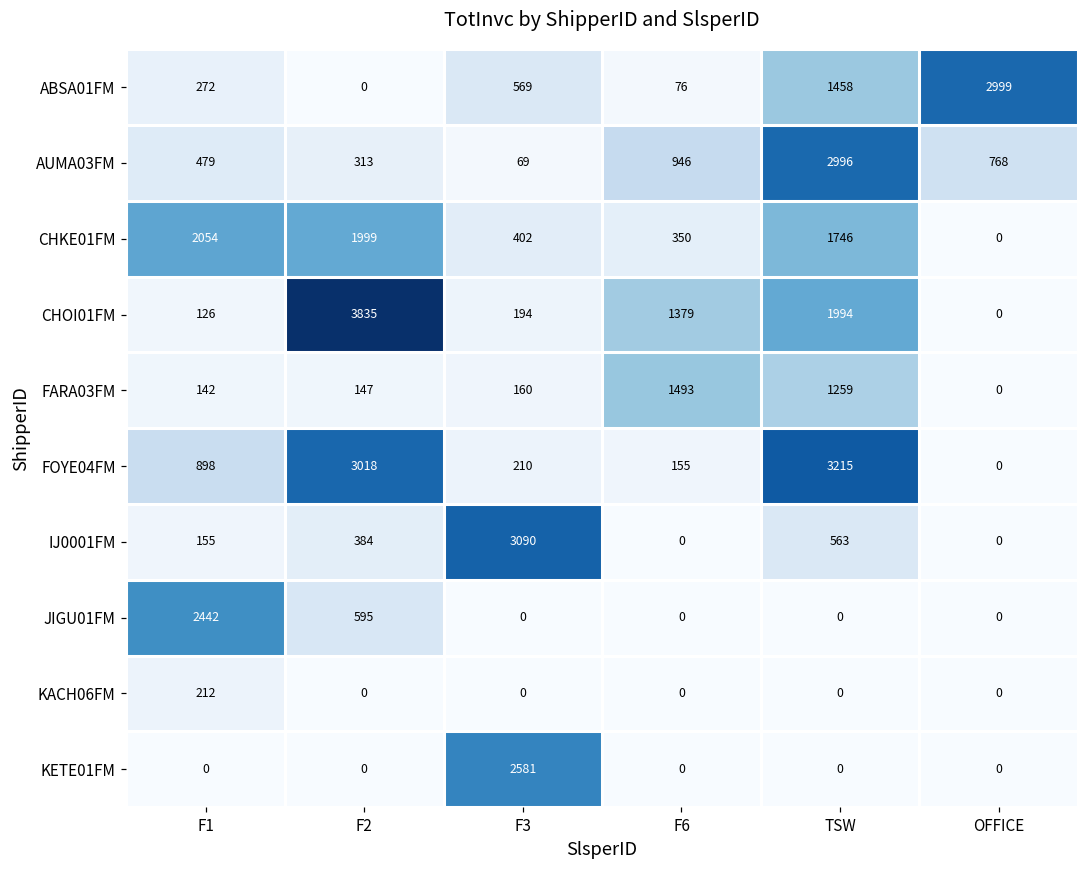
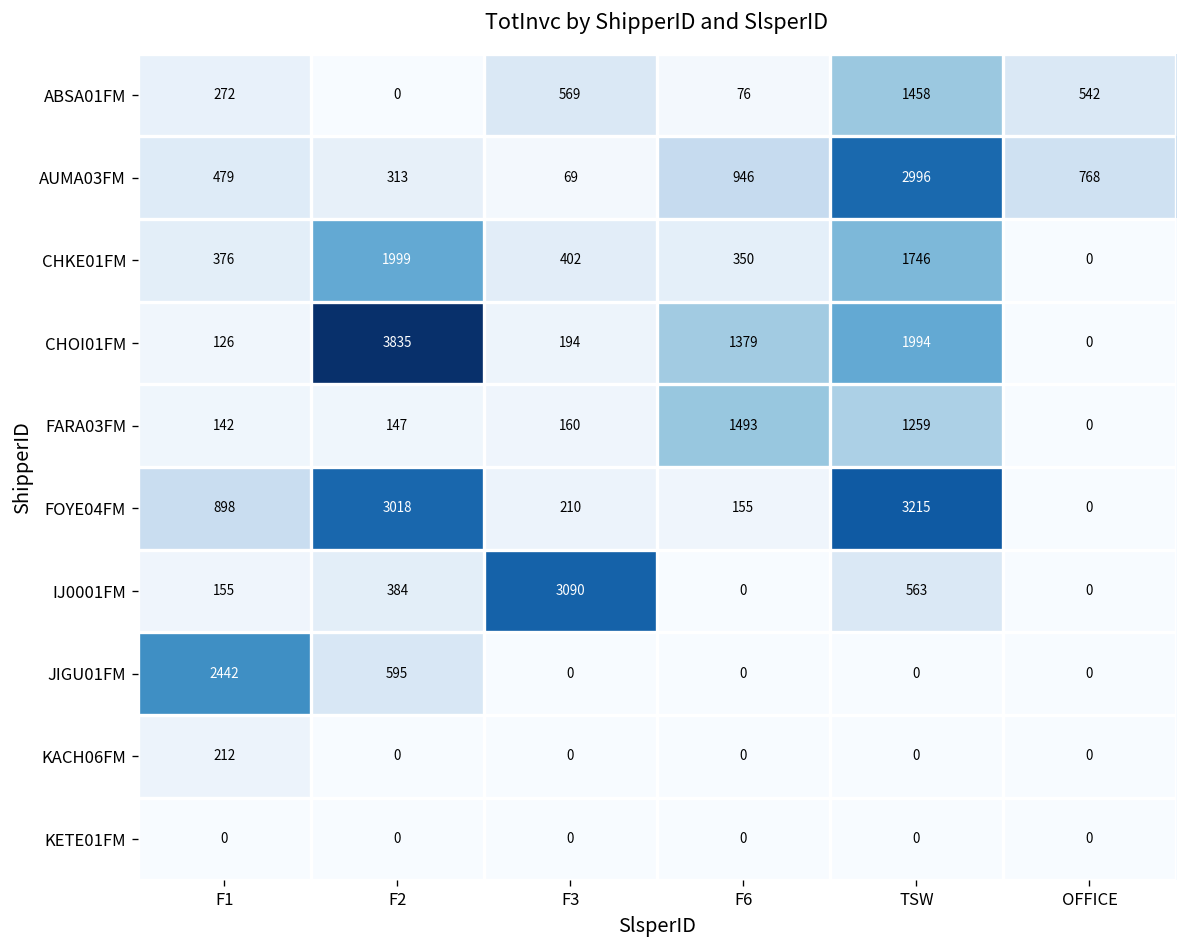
  {
    "ABSA01FM": {
      "F1": 272,
      "F2": 0,
      "F3": 569,
      "F6": 76,
      "TSW": 1458,
-     "OFFICE": 2999
+     "OFFICE": 542
    },
    "AUMA03FM": {
      "F1": 479,
      "F2": 313,
      "F3": 69,
      "F6": 946,
      "TSW": 2996,
      "OFFICE": 768
    },
    "CHKE01FM": {
-     "F1": 2054,
+     "F1": 376,
      "F2": 1999,
      "F3": 402,
      "F6": 350,
      "TSW": 1746,
      "OFFICE": 0
    },
    "CHOI01FM": {
      "F1": 126,
      "F2": 3835,
      "F3": 194,
      "F6": 1379,
      "TSW": 1994,
      "OFFICE": 0
    },
    "FARA03FM": {
      "F1": 142,
      "F2": 147,
      "F3": 160,
      "F6": 1493,
      "TSW": 1259,
      "OFFICE": 0
    },
    "FOYE04FM": {
      "F1": 898,
      "F2": 3018,
      "F3": 210,
      "F6": 155,
      "TSW": 3215,
      "OFFICE": 0
    },
    "IJ0001FM": {
      "F1": 155,
      "F2": 384,
      "F3": 3090,
      "F6": 0,
      "TSW": 563,
      "OFFICE": 0
    },
    "JIGU01FM": {
      "F1": 2442,
      "F2": 595,
      "F3": 0,
      "F6": 0,
      "TSW": 0,
      "OFFICE": 0
    },
    "KACH06FM": {
      "F1": 212,
      "F2": 0,
      "F3": 0,
      "F6": 0,
      "TSW": 0,
      "OFFICE": 0
    },
    "KETE01FM": {
      "F1": 0,
      "F2": 0,
-     "F3": 2581,
+     "F3": 0,
      "F6": 0,
      "TSW": 0,
      "OFFICE": 0
    }
  }
